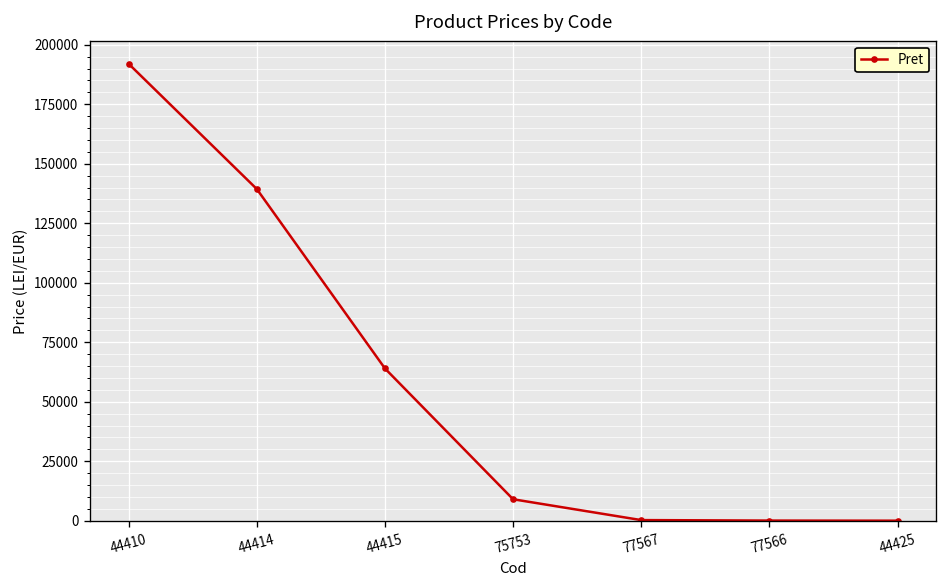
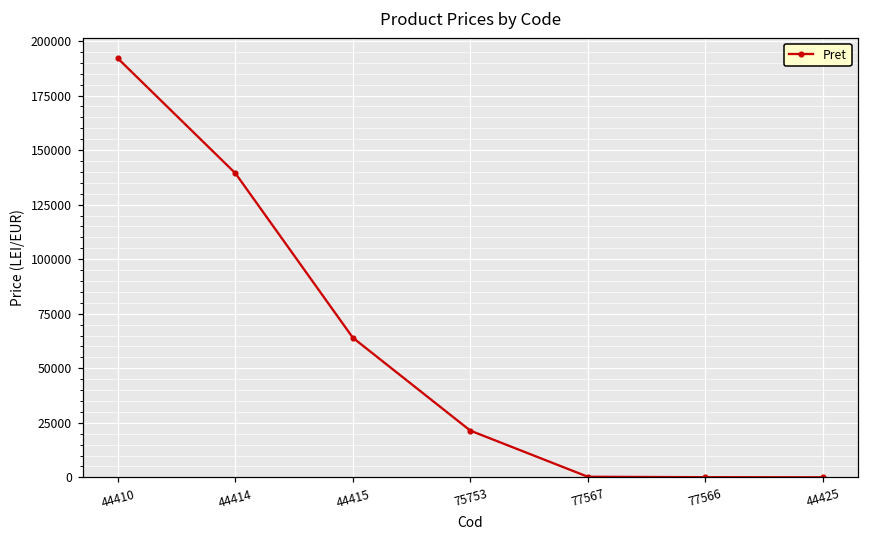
  {
    "44410": 192000,
    "44414": 139000,
    "44415": 64000,
-   "75753": 9000,
+   "75753": 21000,
    "77567": 0,
    "77566": 0,
    "44425": 0
  }
